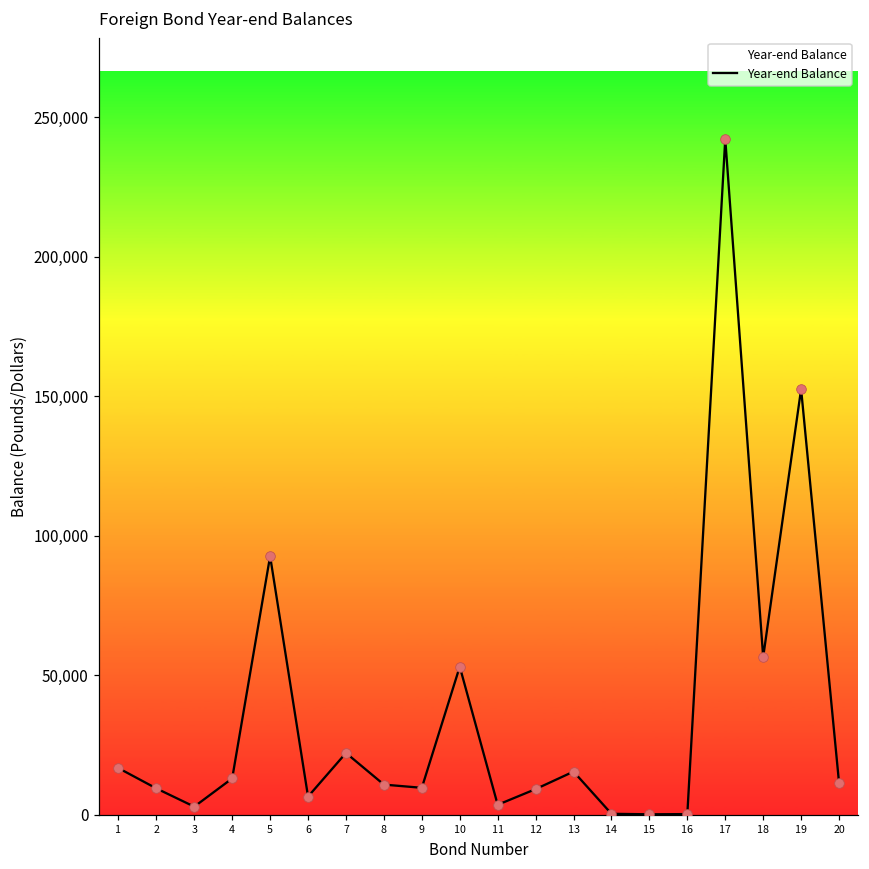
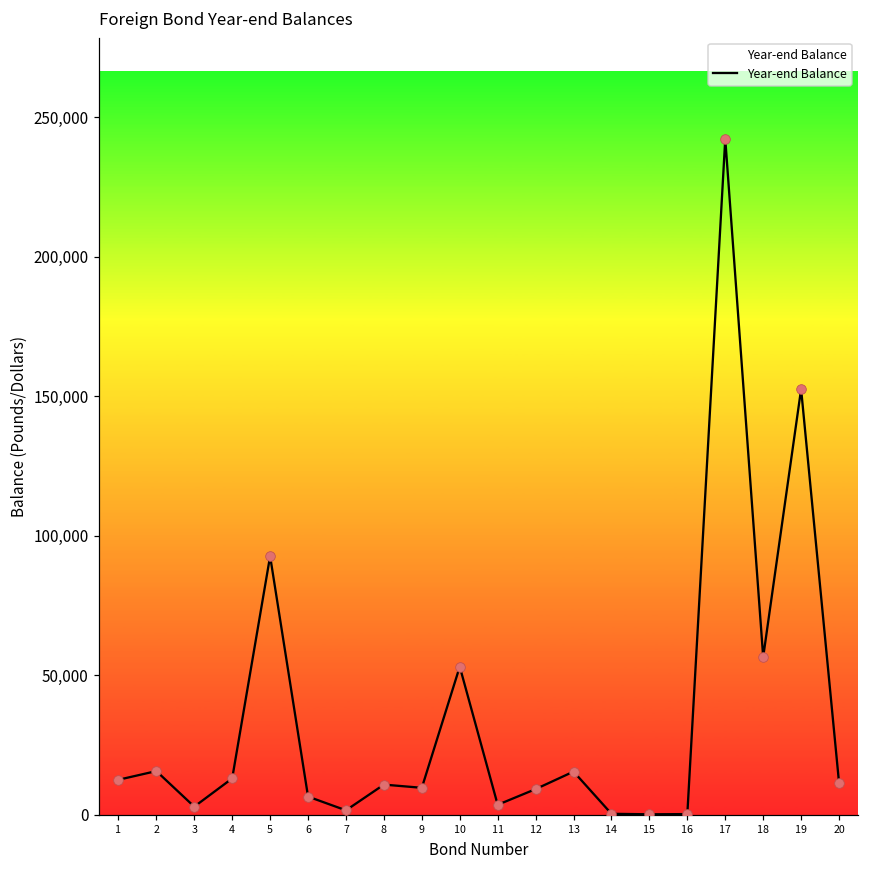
  {
-   "1": "17,000",
-   "2": "9,000",
+   "1": "13,000",
+   "2": "16,000",
    "3": "3,000",
    "4": "13,000",
    "5": "93,000",
    "6": "7,000",
-   "7": "22,000",
+   "7": "2,000",
    "8": "11,000",
    "9": "10,000",
    "10": "53,000",
    "11": "4,000",
    "12": "9,000",
    "13": "15,000",
    "14": "0",
    "15": "0",
    "16": "0",
    "17": "242,000",
    "18": "57,000",
    "19": "153,000",
    "20": "12,000"
  }
